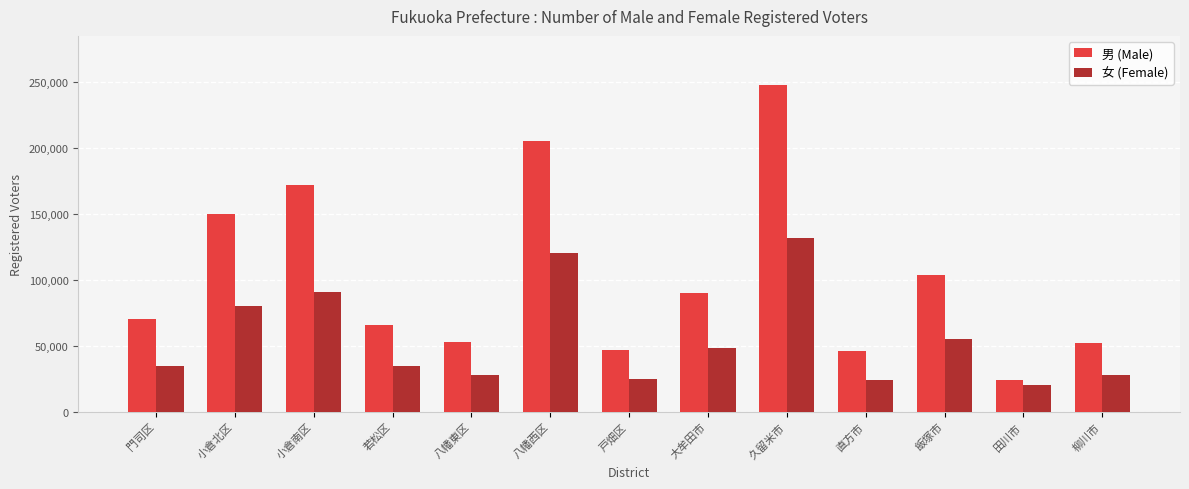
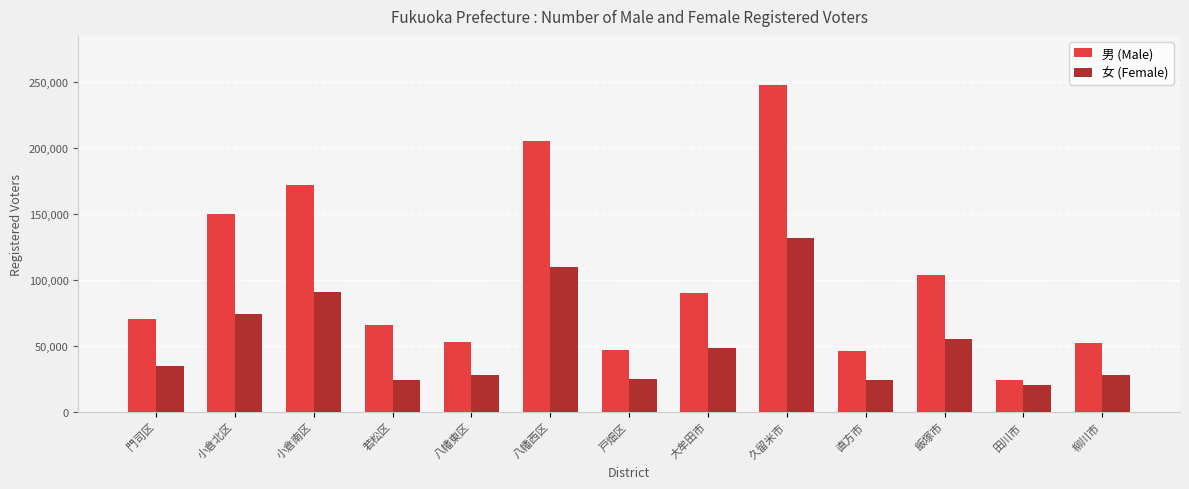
  {
    "男 (Male)": {
      "門司区": "70,000",
      "小倉北区": "150,000",
      "小倉南区": "171,000",
      "若松区": "66,000",
      "八幡東区": "53,000",
      "八幡西区": "205,000",
      "戸畑区": "47,000",
      "大牟田市": "90,000",
      "久留米市": "248,000",
      "直方市": "46,000",
      "飯塚市": "104,000",
      "田川市": "24,000",
      "柳川市": "52,000"
    },
    "女 (Female)": {
      "門司区": "35,000",
-     "小倉北区": "80,000",
+     "小倉北区": "74,000",
      "小倉南区": "91,000",
-     "若松区": "35,000",
+     "若松区": "24,000",
      "八幡東区": "28,000",
-     "八幡西区": "120,000",
+     "八幡西区": "109,000",
      "戸畑区": "24,000",
      "大牟田市": "49,000",
      "久留米市": "131,000",
      "直方市": "24,000",
      "飯塚市": "55,000",
      "田川市": "20,000",
      "柳川市": "28,000"
    }
  }
